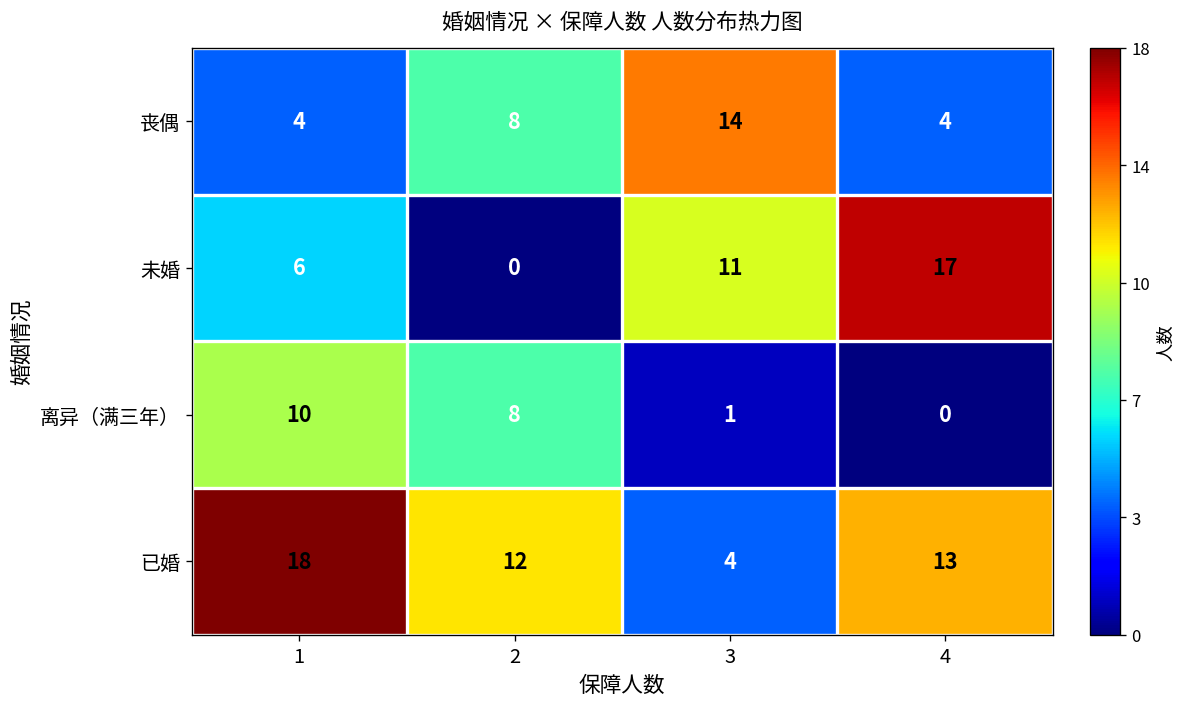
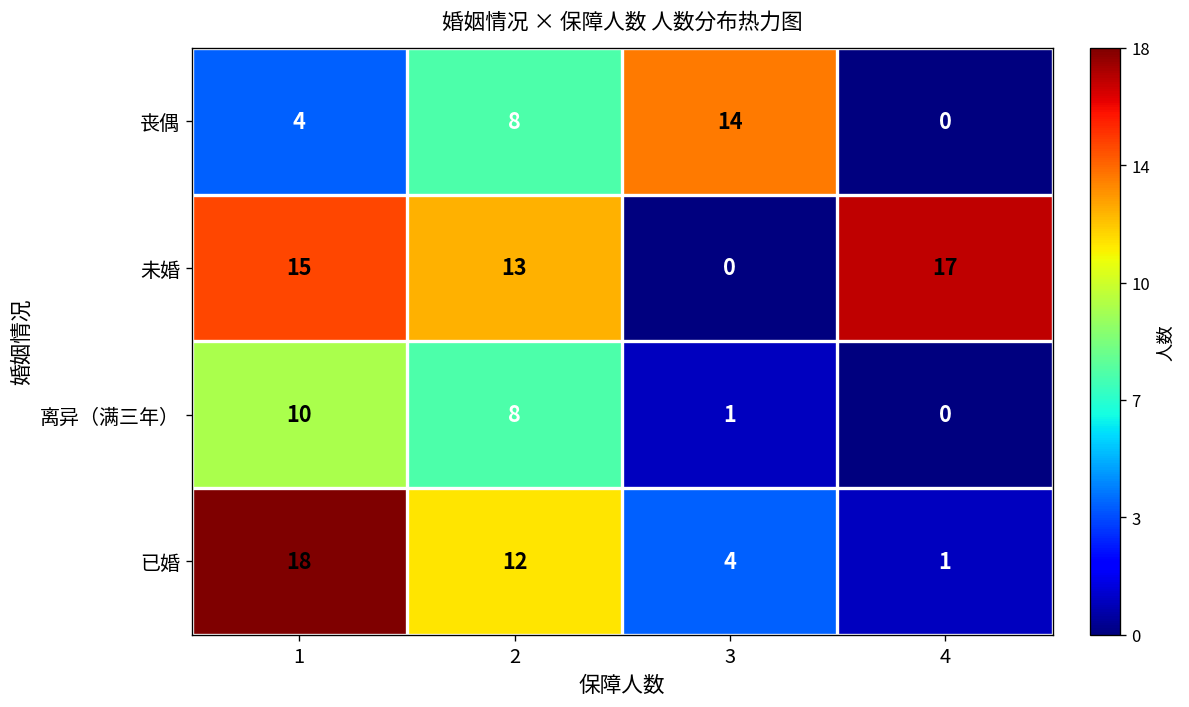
  {
    "丧偶": {
      "1": 4,
      "2": 8,
      "3": 14,
-     "4": 4
+     "4": 0
    },
    "未婚": {
-     "1": 6,
-     "2": 0,
-     "3": 11,
+     "1": 15,
+     "2": 13,
+     "3": 0,
      "4": 17
    },
    "离异（满三年）": {
      "1": 10,
      "2": 8,
      "3": 1,
      "4": 0
    },
    "已婚": {
      "1": 18,
      "2": 12,
      "3": 4,
-     "4": 13
+     "4": 1
    }
  }
